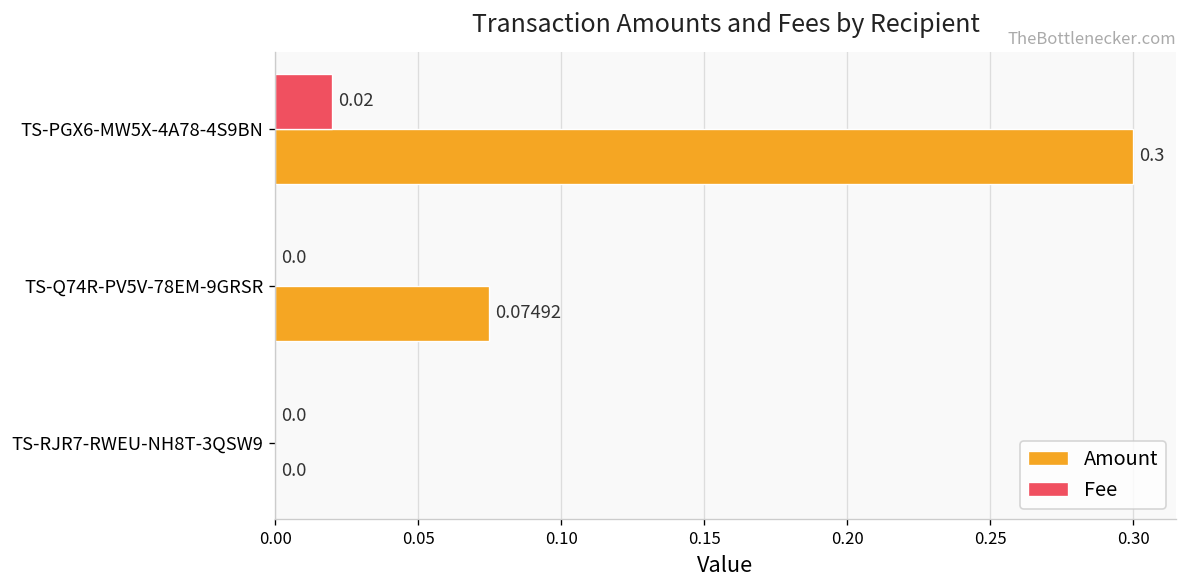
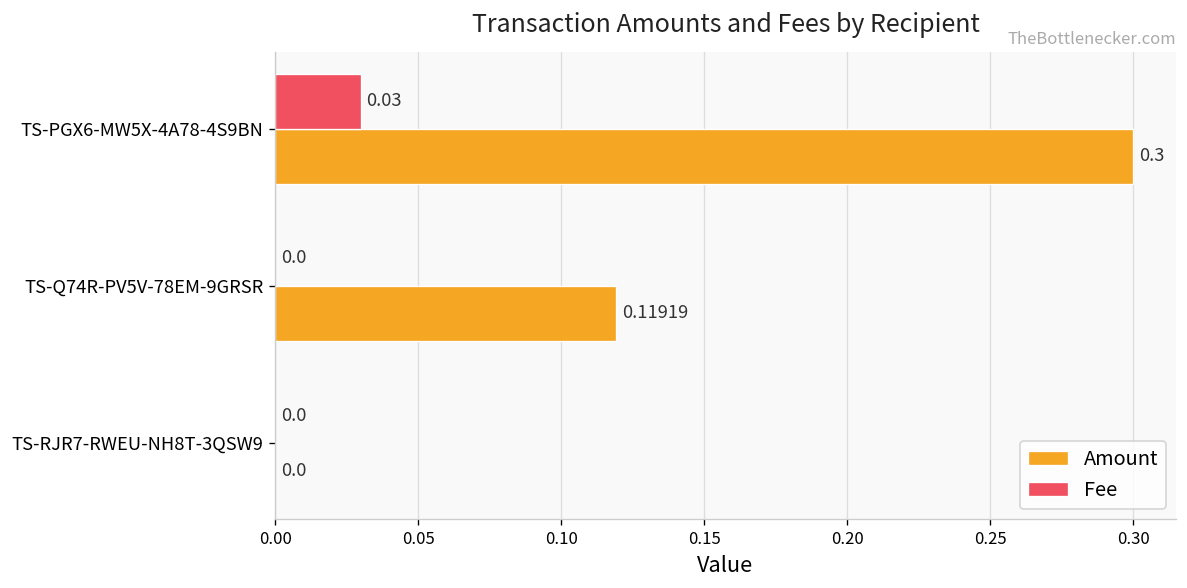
  {
    "Amount": {
      "TS-PGX6-MW5X-4A78-4S9BN": 0.3,
-     "TS-Q74R-PV5V-78EM-9GRSR": 0.07492,
+     "TS-Q74R-PV5V-78EM-9GRSR": 0.11919,
      "TS-RJR7-RWEU-NH8T-3QSW9": 0.0
    },
    "Fee": {
-     "TS-PGX6-MW5X-4A78-4S9BN": 0.02,
+     "TS-PGX6-MW5X-4A78-4S9BN": 0.03,
      "TS-Q74R-PV5V-78EM-9GRSR": 0.0,
      "TS-RJR7-RWEU-NH8T-3QSW9": 0.0
    }
  }
